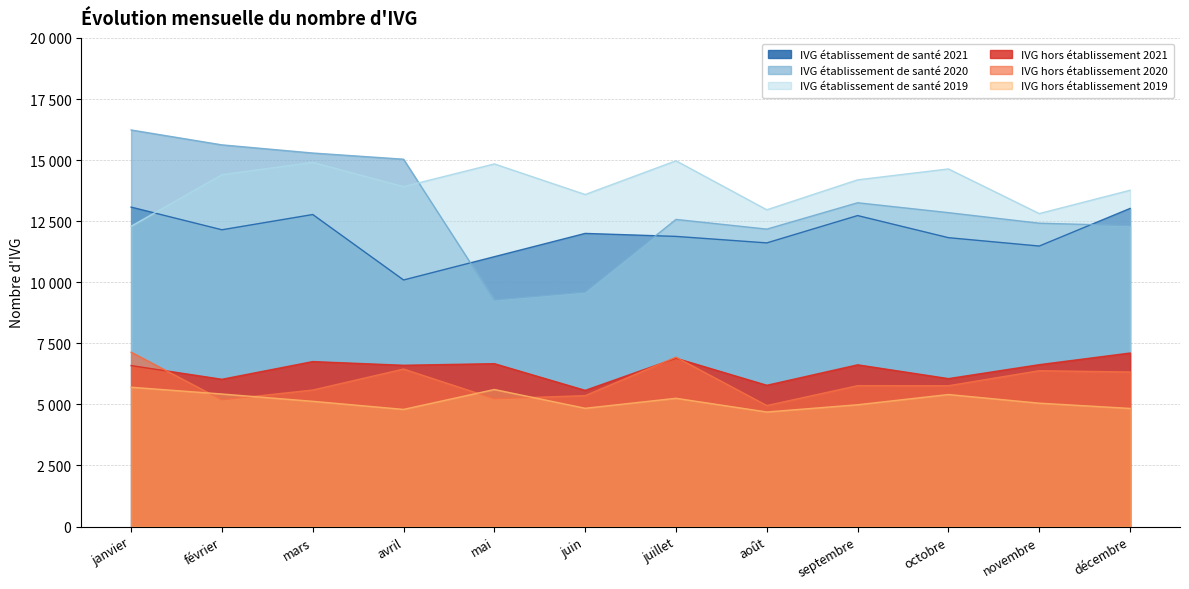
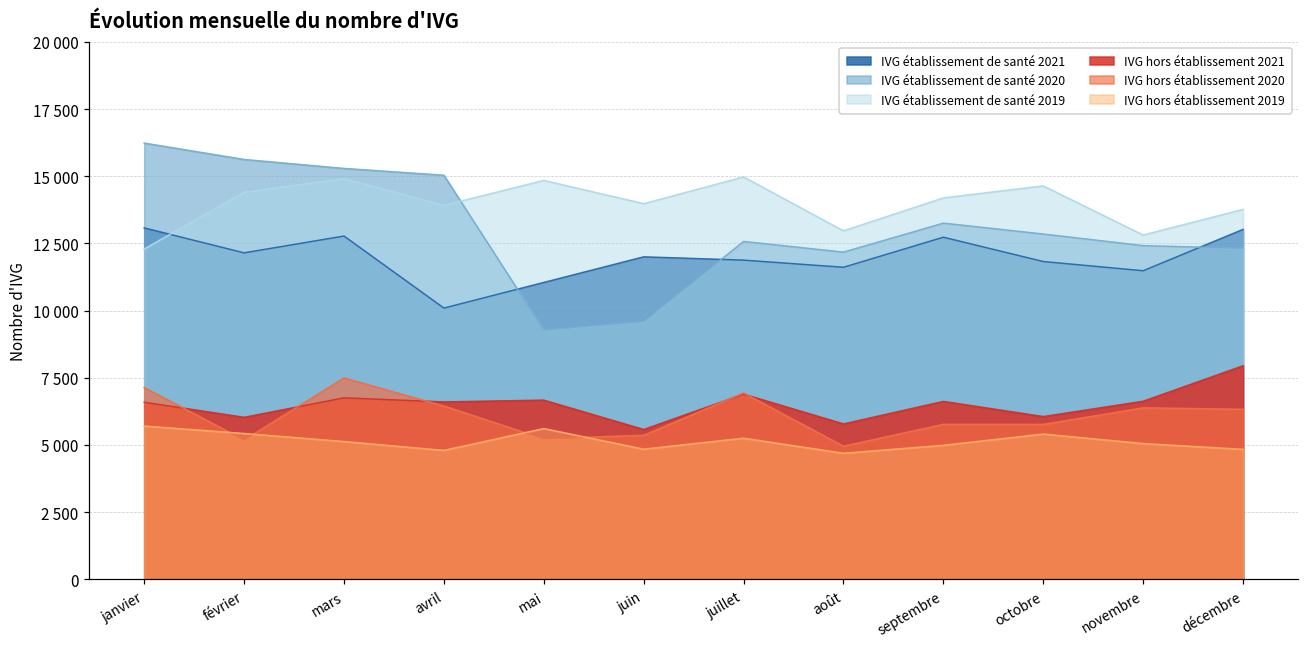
  {
    "IVG établissement de santé 2021": {
      "janvier": 13100,
      "février": 12100,
      "mars": 12800,
      "avril": 10100,
      "mai": 11000,
      "juin": 12000,
      "juillet": 11900,
      "août": 11600,
      "septembre": 12700,
      "octobre": 11800,
      "novembre": 11500,
      "décembre": 13000
    },
    "IVG établissement de santé 2020": {
      "janvier": 16200,
      "février": 15600,
      "mars": 15300,
      "avril": 15000,
      "mai": 9300,
      "juin": 9600,
      "juillet": 12600,
      "août": 12200,
      "septembre": 13300,
      "octobre": 12800,
      "novembre": 12400,
      "décembre": 12300
    },
    "IVG établissement de santé 2019": {
      "janvier": 12300,
      "février": 14400,
      "mars": 14900,
      "avril": 13900,
      "mai": 14800,
-     "juin": 13600,
+     "juin": 14000,
      "juillet": 15000,
      "août": 13000,
      "septembre": 14200,
      "octobre": 14600,
      "novembre": 12800,
      "décembre": 13800
    },
    "IVG hors établissement 2021": {
      "janvier": 6600,
      "février": 6000,
      "mars": 6800,
      "avril": 6600,
      "mai": 6700,
      "juin": 5600,
      "août": 5800,
      "septembre": 6600,
      "octobre": 6100,
      "novembre": 6600,
-     "décembre": 7100
+     "décembre": 7900
    },
    "IVG hors établissement 2020": {
      "janvier": 7100,
      "février": 5200,
-     "mars": 5600,
+     "mars": 7500,
      "avril": 6400,
      "mai": 5200,
      "juin": 5400,
      "août": 5000,
      "septembre": 5800,
      "octobre": 5800,
      "novembre": 6400,
      "décembre": 6300
    },
    "IVG hors établissement 2019": {
      "janvier": 5700,
      "février": 5400,
      "mars": 5100,
      "avril": 4800,
      "mai": 5600,
      "juin": 4800,
      "juillet": 5300,
      "août": 4700,
      "septembre": 5000,
      "octobre": 5400,
      "novembre": 5100,
      "décembre": 4800
    }
  }
